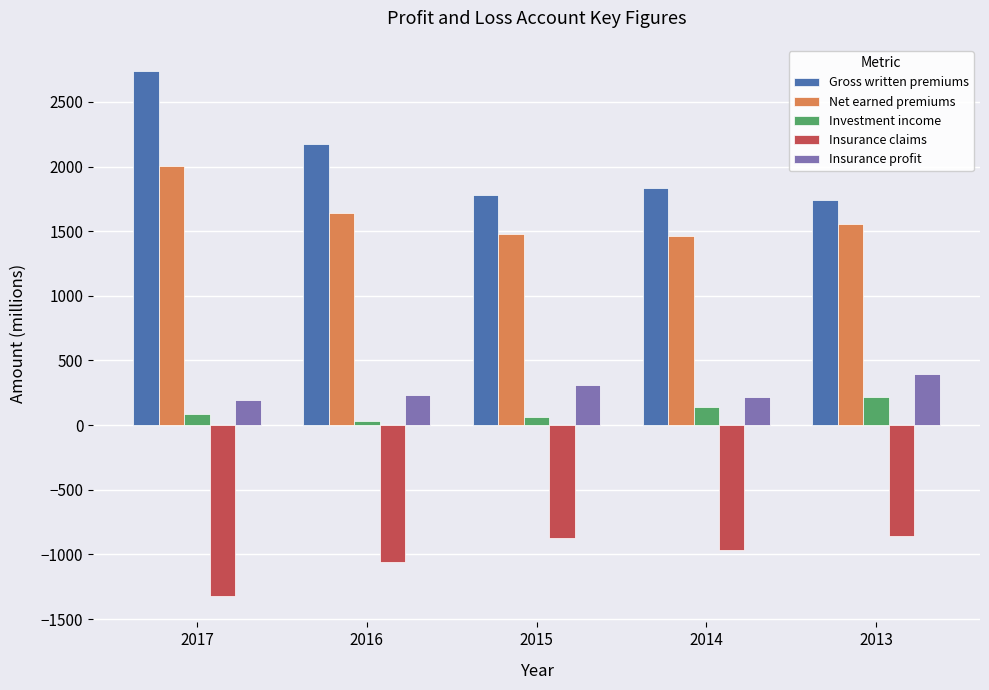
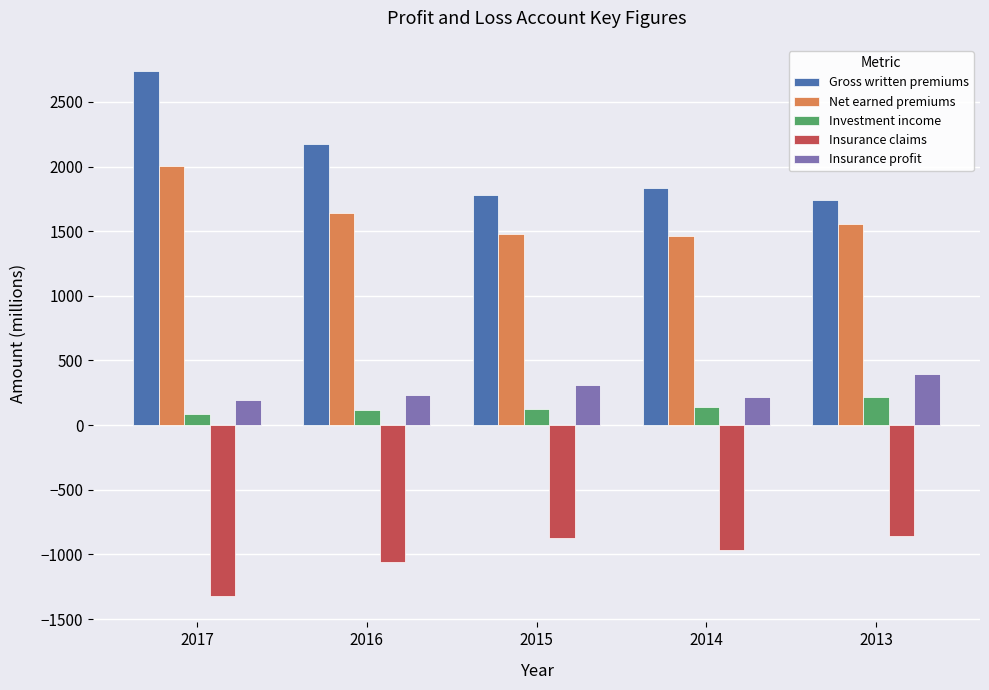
  {
    "Investment income": {
      "2017": 90,
-     "2016": 40,
-     "2015": 60,
+     "2016": 120,
+     "2015": 120,
      "2014": 140,
      "2013": 220
    }
  }
